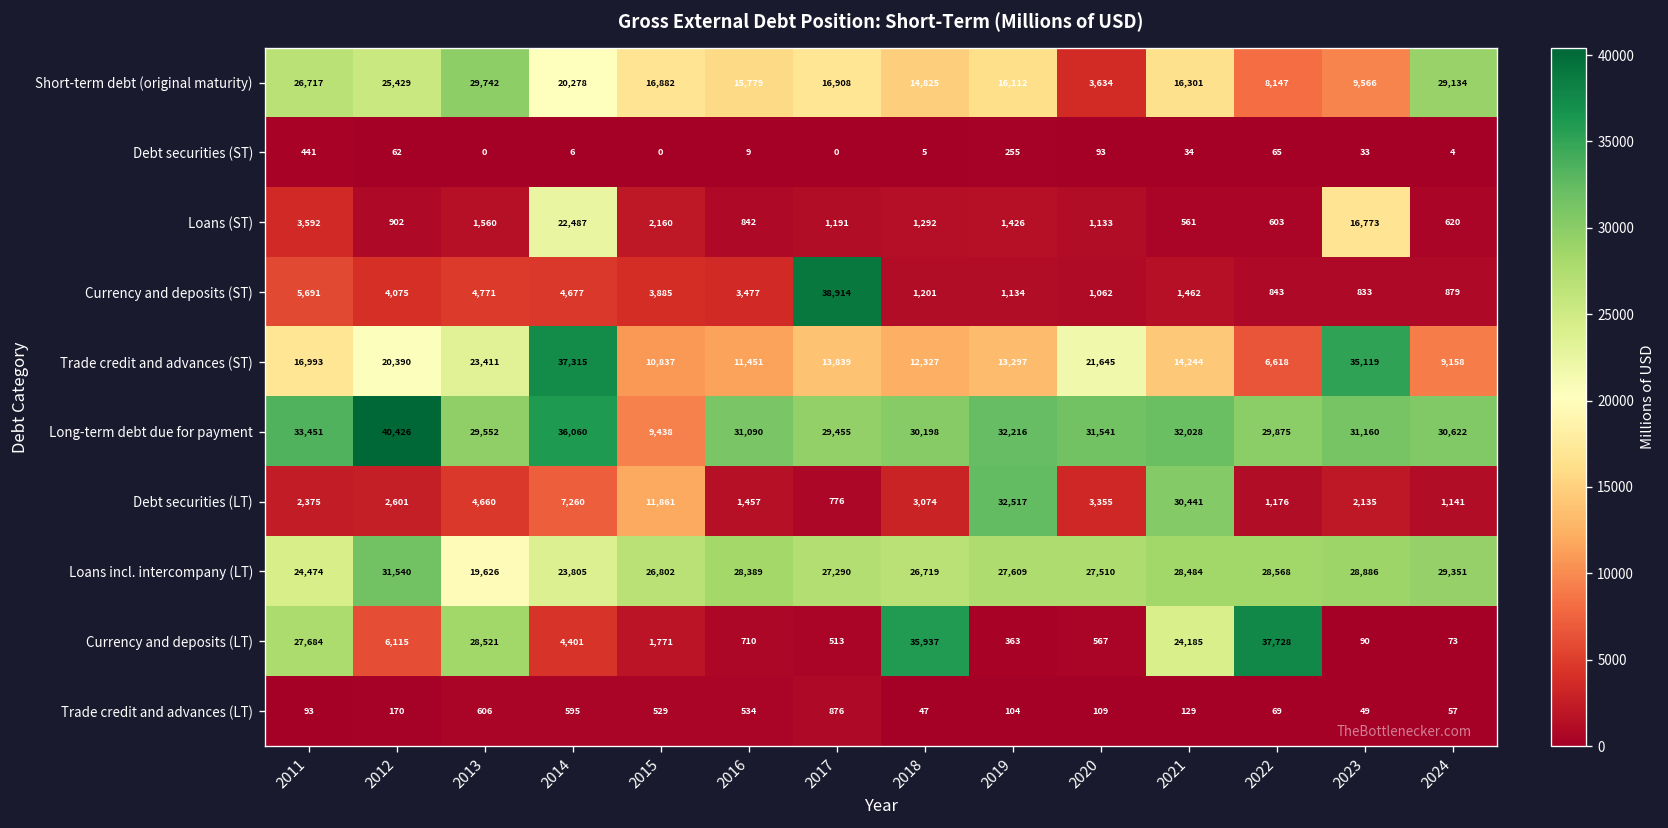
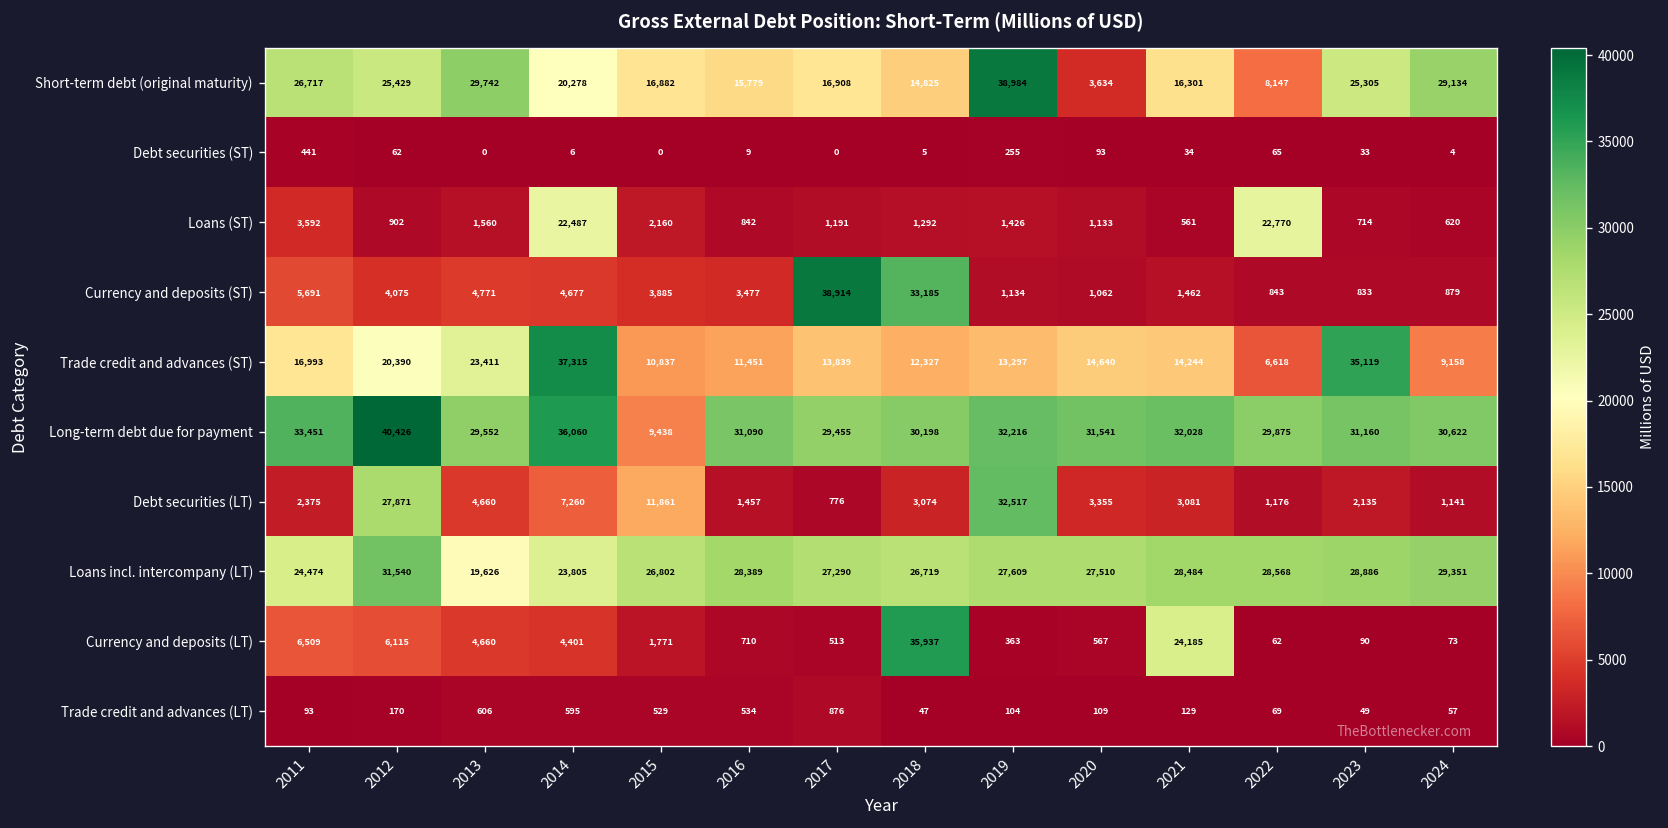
  {
    "Short-term debt (original maturity)": {
      "2011": "26,717",
      "2012": "25,429",
      "2013": "29,742",
      "2014": "20,278",
      "2015": "16,882",
      "2016": "15,779",
      "2017": "16,908",
      "2018": "14,825",
-     "2019": "16,112",
+     "2019": "38,984",
      "2020": "3,634",
      "2021": "16,301",
      "2022": "8,147",
-     "2023": "9,566",
+     "2023": "25,305",
      "2024": "29,134"
    },
    "Debt securities (ST)": {
      "2011": "441",
      "2012": "62",
      "2013": "0",
      "2014": "6",
      "2015": "0",
      "2016": "9",
      "2017": "0",
      "2018": "5",
      "2019": "255",
      "2020": "93",
      "2021": "34",
      "2022": "65",
      "2023": "33",
      "2024": "4"
    },
    "Loans (ST)": {
      "2011": "3,592",
      "2012": "902",
      "2013": "1,560",
      "2014": "22,487",
      "2015": "2,160",
      "2016": "842",
      "2017": "1,191",
      "2018": "1,292",
      "2019": "1,426",
      "2020": "1,133",
      "2021": "561",
-     "2022": "603",
-     "2023": "16,773",
+     "2022": "22,770",
+     "2023": "714",
      "2024": "620"
    },
    "Currency and deposits (ST)": {
      "2011": "5,691",
      "2012": "4,075",
      "2013": "4,771",
      "2014": "4,677",
      "2015": "3,885",
      "2016": "3,477",
      "2017": "38,914",
-     "2018": "1,201",
+     "2018": "33,185",
      "2019": "1,134",
      "2020": "1,062",
      "2021": "1,462",
      "2022": "843",
      "2023": "833",
      "2024": "879"
    },
    "Trade credit and advances (ST)": {
      "2011": "16,993",
      "2012": "20,390",
      "2013": "23,411",
      "2014": "37,315",
      "2015": "10,837",
      "2016": "11,451",
      "2017": "13,839",
      "2018": "12,327",
      "2019": "13,297",
-     "2020": "21,645",
+     "2020": "14,640",
      "2021": "14,244",
      "2022": "6,618",
      "2023": "35,119",
      "2024": "9,158"
    },
    "Long-term debt due for payment": {
      "2011": "33,451",
      "2012": "40,426",
      "2013": "29,552",
      "2014": "36,060",
      "2015": "9,438",
      "2016": "31,090",
      "2017": "29,455",
      "2018": "30,198",
      "2019": "32,216",
      "2020": "31,541",
      "2021": "32,028",
      "2022": "29,875",
      "2023": "31,160",
      "2024": "30,622"
    },
    "Debt securities (LT)": {
      "2011": "2,375",
-     "2012": "2,601",
+     "2012": "27,871",
      "2013": "4,660",
      "2014": "7,260",
      "2015": "11,861",
      "2016": "1,457",
      "2017": "776",
      "2018": "3,074",
      "2019": "32,517",
      "2020": "3,355",
-     "2021": "30,441",
+     "2021": "3,081",
      "2022": "1,176",
      "2023": "2,135",
      "2024": "1,141"
    },
    "Loans incl. intercompany (LT)": {
      "2011": "24,474",
      "2012": "31,540",
      "2013": "19,626",
      "2014": "23,805",
      "2015": "26,802",
      "2016": "28,389",
      "2017": "27,290",
      "2018": "26,719",
      "2019": "27,609",
      "2020": "27,510",
      "2021": "28,484",
      "2022": "28,568",
      "2023": "28,886",
      "2024": "29,351"
    },
    "Currency and deposits (LT)": {
-     "2011": "27,684",
+     "2011": "6,509",
      "2012": "6,115",
-     "2013": "28,521",
+     "2013": "4,660",
      "2014": "4,401",
      "2015": "1,771",
      "2016": "710",
      "2017": "513",
      "2018": "35,937",
      "2019": "363",
      "2020": "567",
      "2021": "24,185",
-     "2022": "37,728",
+     "2022": "62",
      "2023": "90",
      "2024": "73"
    },
    "Trade credit and advances (LT)": {
      "2011": "93",
      "2012": "170",
      "2013": "606",
      "2014": "595",
      "2015": "529",
      "2016": "534",
      "2017": "876",
      "2018": "47",
      "2019": "104",
      "2020": "109",
      "2021": "129",
      "2022": "69",
      "2024": "57"
    }
  }
